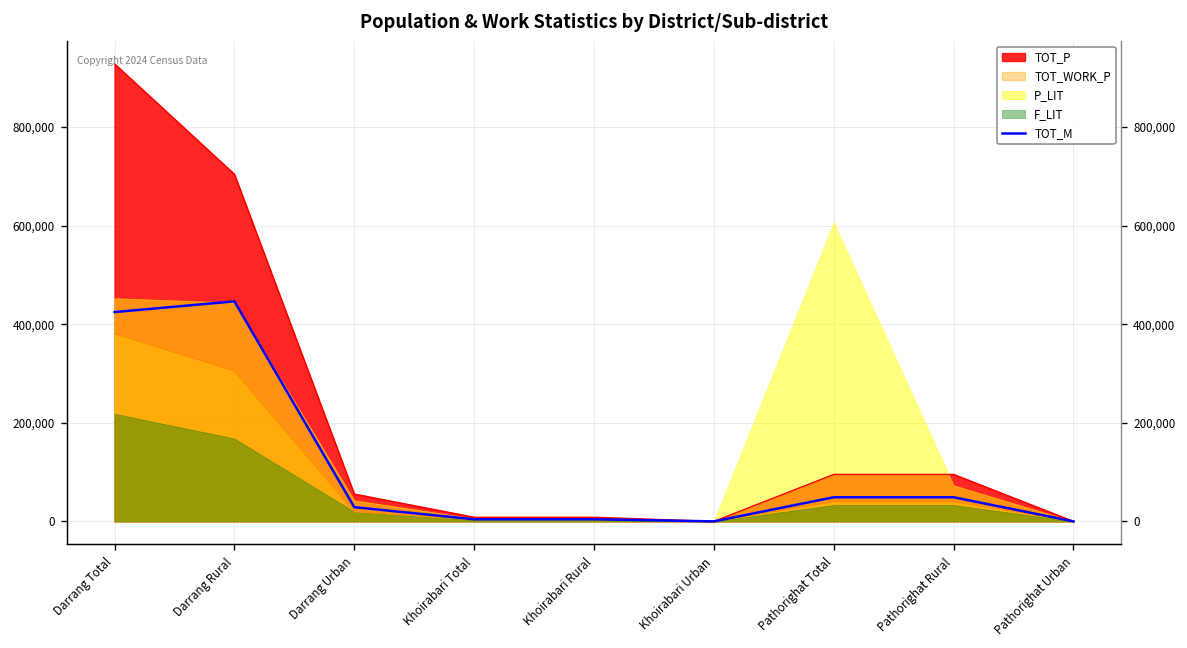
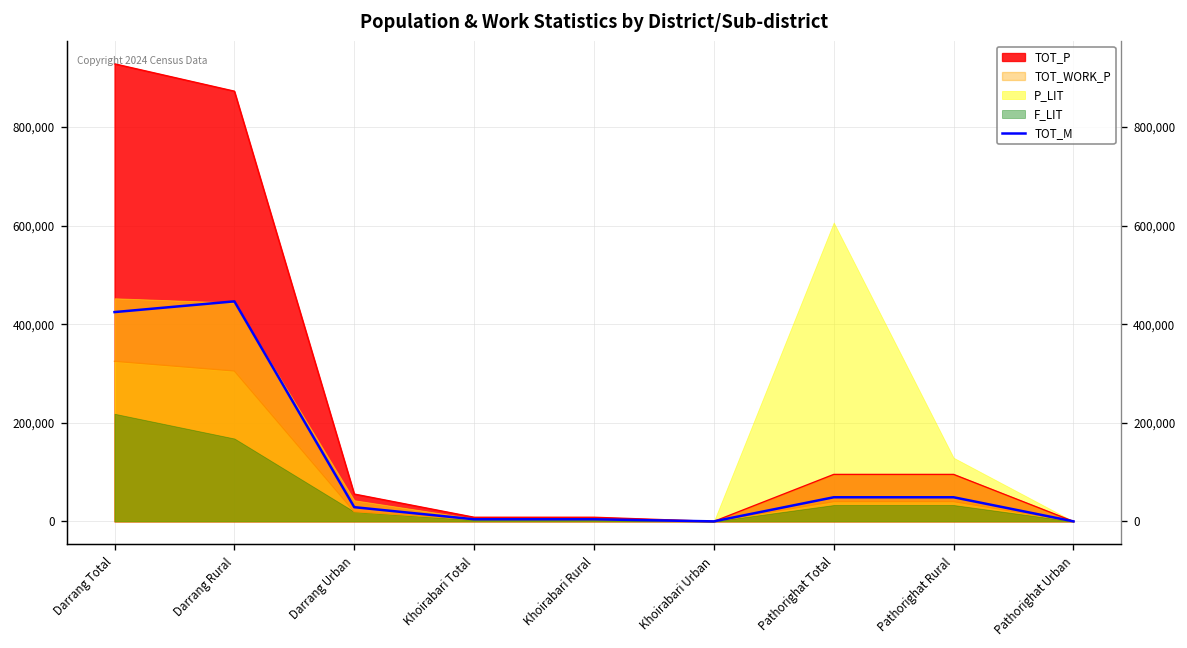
  {
    "TOT_P": {
-     "Darrang Rural": "700,000",
+     "Darrang Rural": "870,000",
      "Darrang Urban": "60,000",
      "Pathorighat Total": "100,000",
      "Pathorighat Rural": "100,000"
    },
    "TOT_WORK_P": {
-     "Darrang Total": "380,000",
+     "Darrang Total": "320,000",
      "Darrang Rural": "310,000",
      "Pathorighat Total": "40,000",
      "Pathorighat Rural": "40,000"
    },
    "TOT_M": {
      "Darrang Total": "420,000",
      "Darrang Urban": "30,000",
      "Pathorighat Total": "50,000",
      "Pathorighat Rural": "50,000"
    },
    "P_LIT": {
      "Darrang Total": "450,000",
      "Darrang Urban": "40,000",
      "Pathorighat Total": "610,000",
-     "Pathorighat Rural": "70,000"
+     "Pathorighat Rural": "130,000"
    },
    "F_LIT": {
      "Darrang Total": "220,000",
      "Darrang Rural": "170,000",
      "Pathorighat Total": "30,000",
      "Pathorighat Rural": "30,000"
    }
  }
